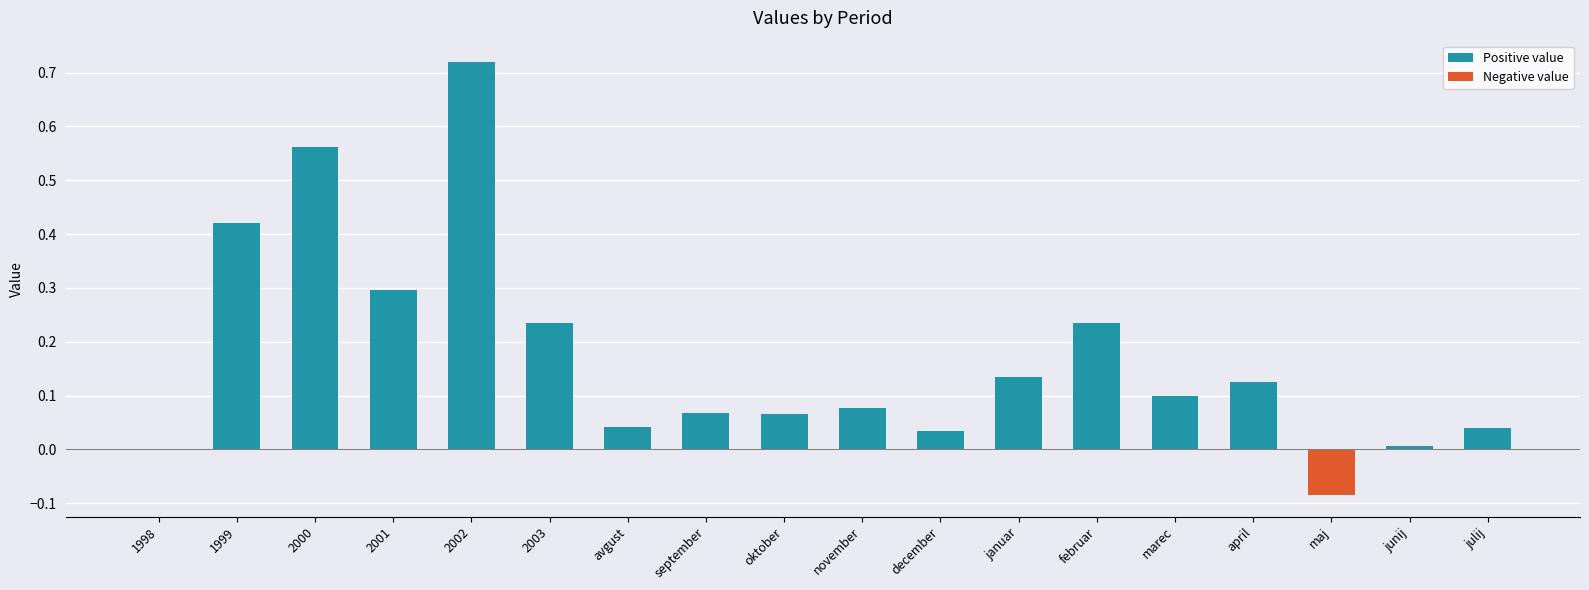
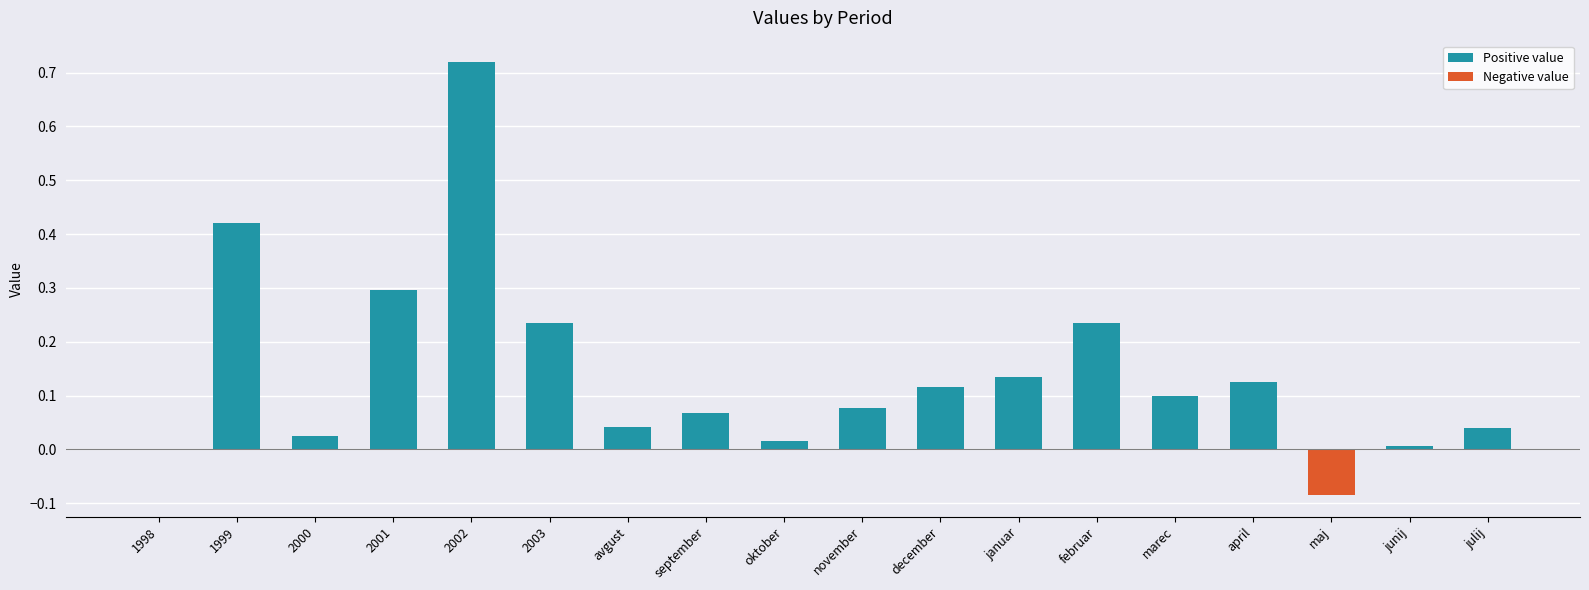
  {
    "1998": 0.00,
    "1999": 0.42,
-   "2000": 0.56,
+   "2000": 0.03,
    "2001": 0.30,
    "2002": 0.72,
    "2003": 0.24,
    "avgust": 0.04,
    "september": 0.07,
-   "oktober": 0.07,
+   "oktober": 0.01,
    "november": 0.08,
-   "december": 0.03,
+   "december": 0.12,
    "januar": 0.13,
    "februar": 0.24,
    "marec": 0.10,
    "april": 0.13,
    "maj": -0.08,
    "junij": 0.01,
    "julij": 0.04
  }
